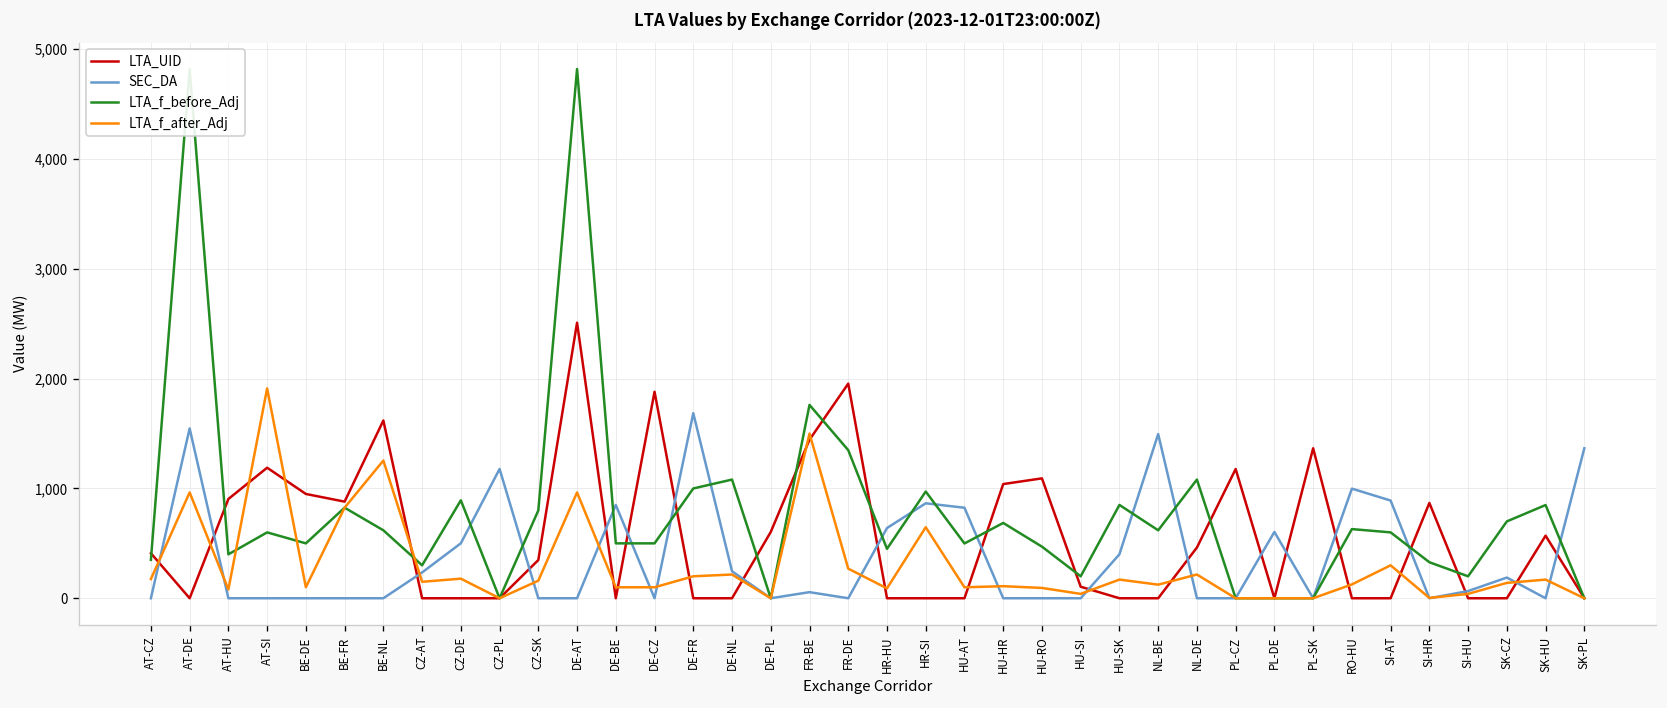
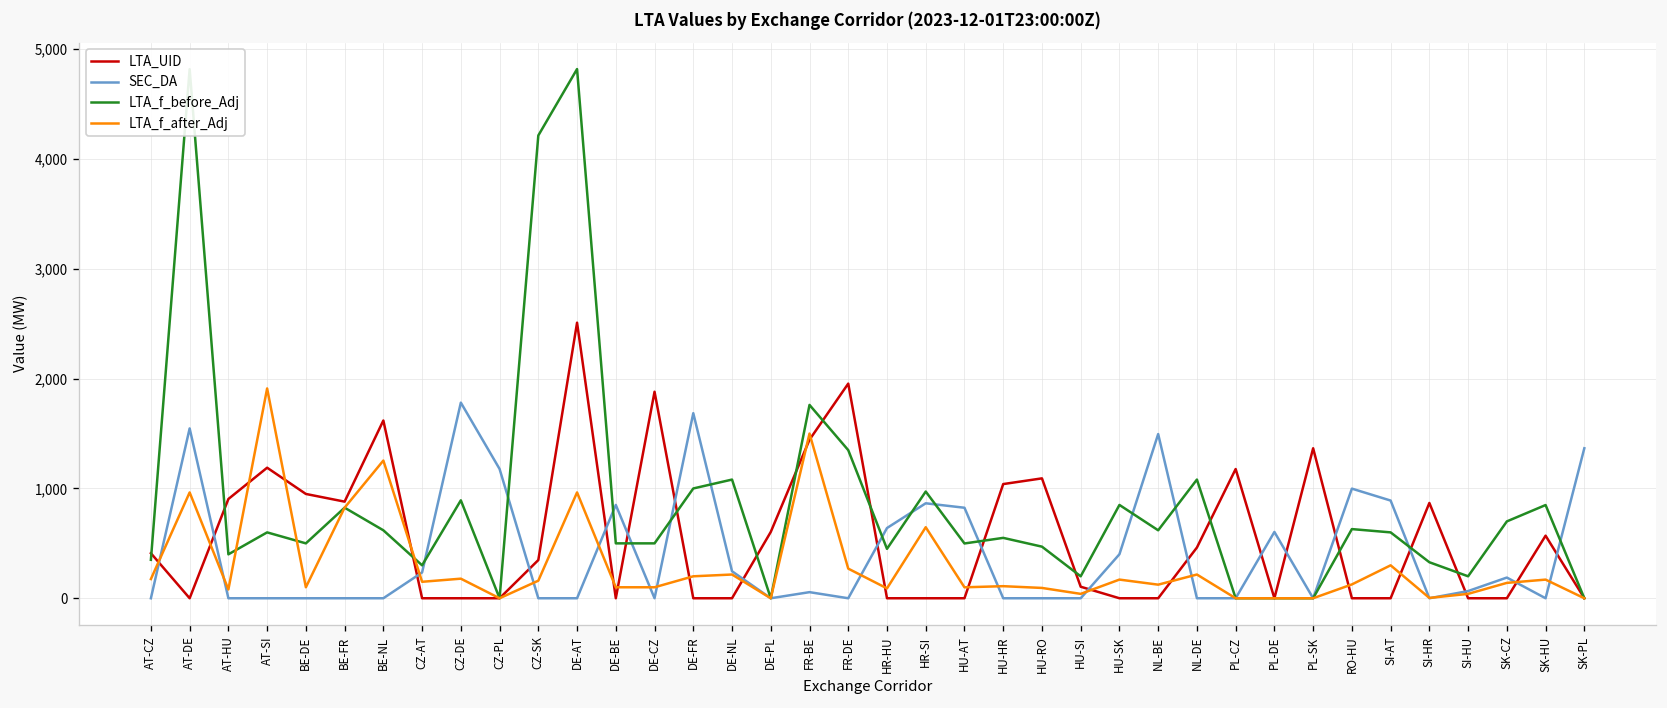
  {
    "LTA_UID": {
      "AT-CZ": "400",
      "AT-DE": "0",
      "AT-HU": "900",
      "AT-SI": "1,200",
      "BE-DE": "1,000",
      "BE-FR": "900",
      "BE-NL": "1,600",
      "CZ-AT": "0",
      "CZ-DE": "0",
      "CZ-SK": "300",
      "DE-AT": "2,500",
      "DE-BE": "0",
      "DE-CZ": "1,900",
      "DE-FR": "0",
      "DE-NL": "0",
      "DE-PL": "600",
      "FR-BE": "1,400",
      "FR-DE": "2,000",
      "HR-HU": "0",
      "HR-SI": "0",
      "HU-AT": "0",
      "HU-HR": "1,000",
      "HU-RO": "1,100",
      "HU-SI": "100",
      "HU-SK": "0",
      "NL-BE": "0",
      "NL-DE": "500",
      "PL-CZ": "1,200",
      "PL-SK": "1,400",
      "RO-HU": "0",
      "SI-AT": "0",
      "SI-HR": "900",
      "SI-HU": "0",
      "SK-CZ": "0",
      "SK-HU": "600"
    },
    "SEC_DA": {
      "AT-CZ": "0",
      "AT-DE": "1,500",
      "AT-HU": "0",
      "AT-SI": "0",
      "BE-DE": "0",
      "BE-FR": "0",
      "BE-NL": "0",
      "CZ-AT": "200",
-     "CZ-DE": "500",
+     "CZ-DE": "1,800",
      "CZ-PL": "1,200",
      "CZ-SK": "0",
      "DE-AT": "0",
      "DE-BE": "900",
      "DE-CZ": "0",
      "DE-FR": "1,700",
      "DE-NL": "200",
      "FR-BE": "100",
      "FR-DE": "0",
      "HR-HU": "600",
      "HR-SI": "900",
      "HU-AT": "800",
      "HU-HR": "0",
      "HU-RO": "0",
      "HU-SI": "0",
      "HU-SK": "400",
      "NL-BE": "1,500",
      "NL-DE": "0",
      "PL-DE": "600",
      "RO-HU": "1,000",
      "SI-AT": "900",
      "SK-CZ": "200",
      "SK-HU": "0",
      "SK-PL": "1,400"
    },
    "LTA_f_before_Adj": {
      "AT-CZ": "400",
      "AT-HU": "400",
      "AT-SI": "600",
      "BE-DE": "500",
      "BE-NL": "600",
      "CZ-AT": "300",
      "CZ-DE": "900",
-     "CZ-SK": "800",
+     "CZ-SK": "4,200",
      "DE-AT": "4,800",
      "DE-BE": "500",
      "DE-CZ": "500",
      "DE-FR": "1,000",
      "DE-NL": "1,100",
      "FR-BE": "1,800",
      "FR-DE": "1,300",
      "HR-HU": "500",
      "HR-SI": "1,000",
      "HU-AT": "500",
-     "HU-HR": "700",
+     "HU-HR": "600",
      "HU-RO": "500",
      "HU-SI": "200",
      "HU-SK": "900",
      "NL-BE": "600",
      "NL-DE": "1,100",
      "RO-HU": "600",
      "SI-AT": "600",
      "SI-HR": "300",
      "SI-HU": "200",
      "SK-CZ": "700",
      "SK-HU": "800"
    },
    "LTA_f_after_Adj": {
      "AT-CZ": "200",
      "AT-DE": "1,000",
      "AT-HU": "100",
      "AT-SI": "1,900",
      "BE-DE": "100",
      "BE-NL": "1,300",
      "CZ-AT": "200",
      "CZ-DE": "200",
      "CZ-SK": "200",
      "DE-AT": "1,000",
      "DE-BE": "100",
      "DE-CZ": "100",
      "DE-FR": "200",
      "DE-NL": "200",
      "FR-BE": "1,500",
      "FR-DE": "300",
      "HR-HU": "100",
      "HR-SI": "600",
      "HU-AT": "100",
      "HU-HR": "100",
      "HU-RO": "100",
      "HU-SI": "0",
      "HU-SK": "200",
      "NL-BE": "100",
      "NL-DE": "200",
      "RO-HU": "100",
      "SI-AT": "300",
      "SK-CZ": "100",
      "SK-HU": "200"
    }
  }
